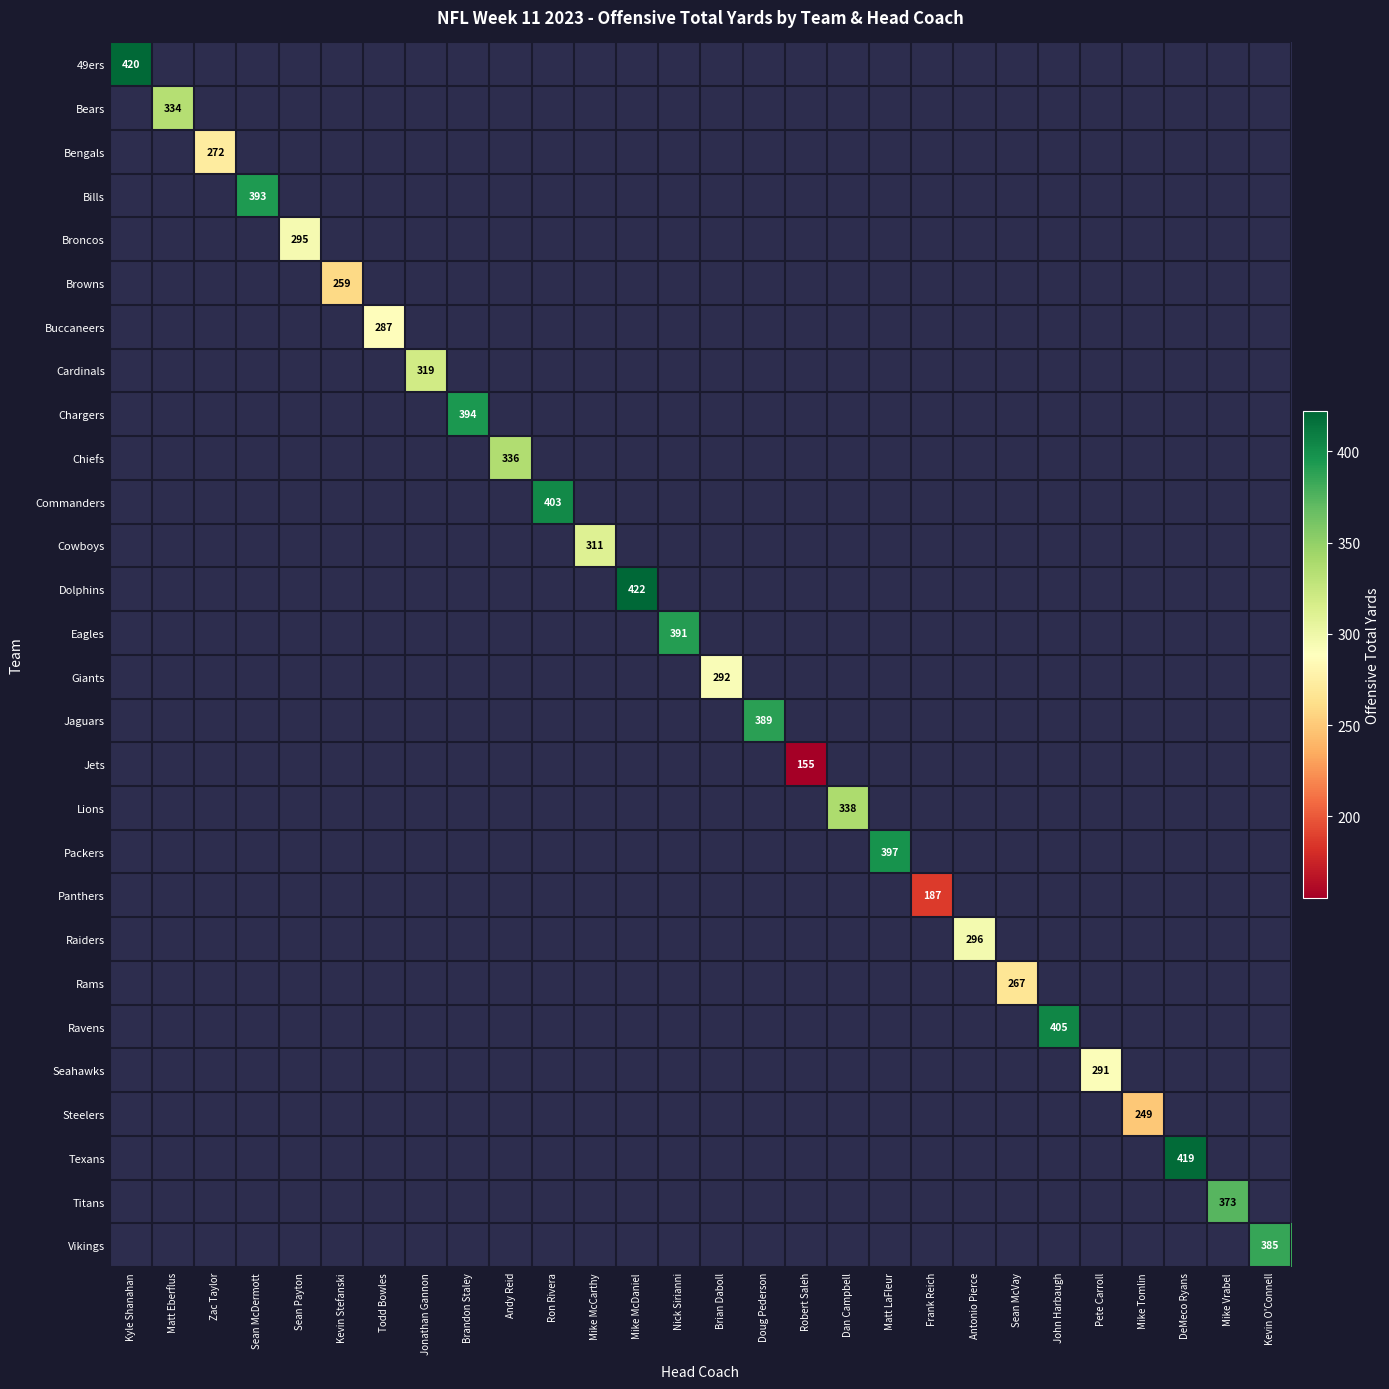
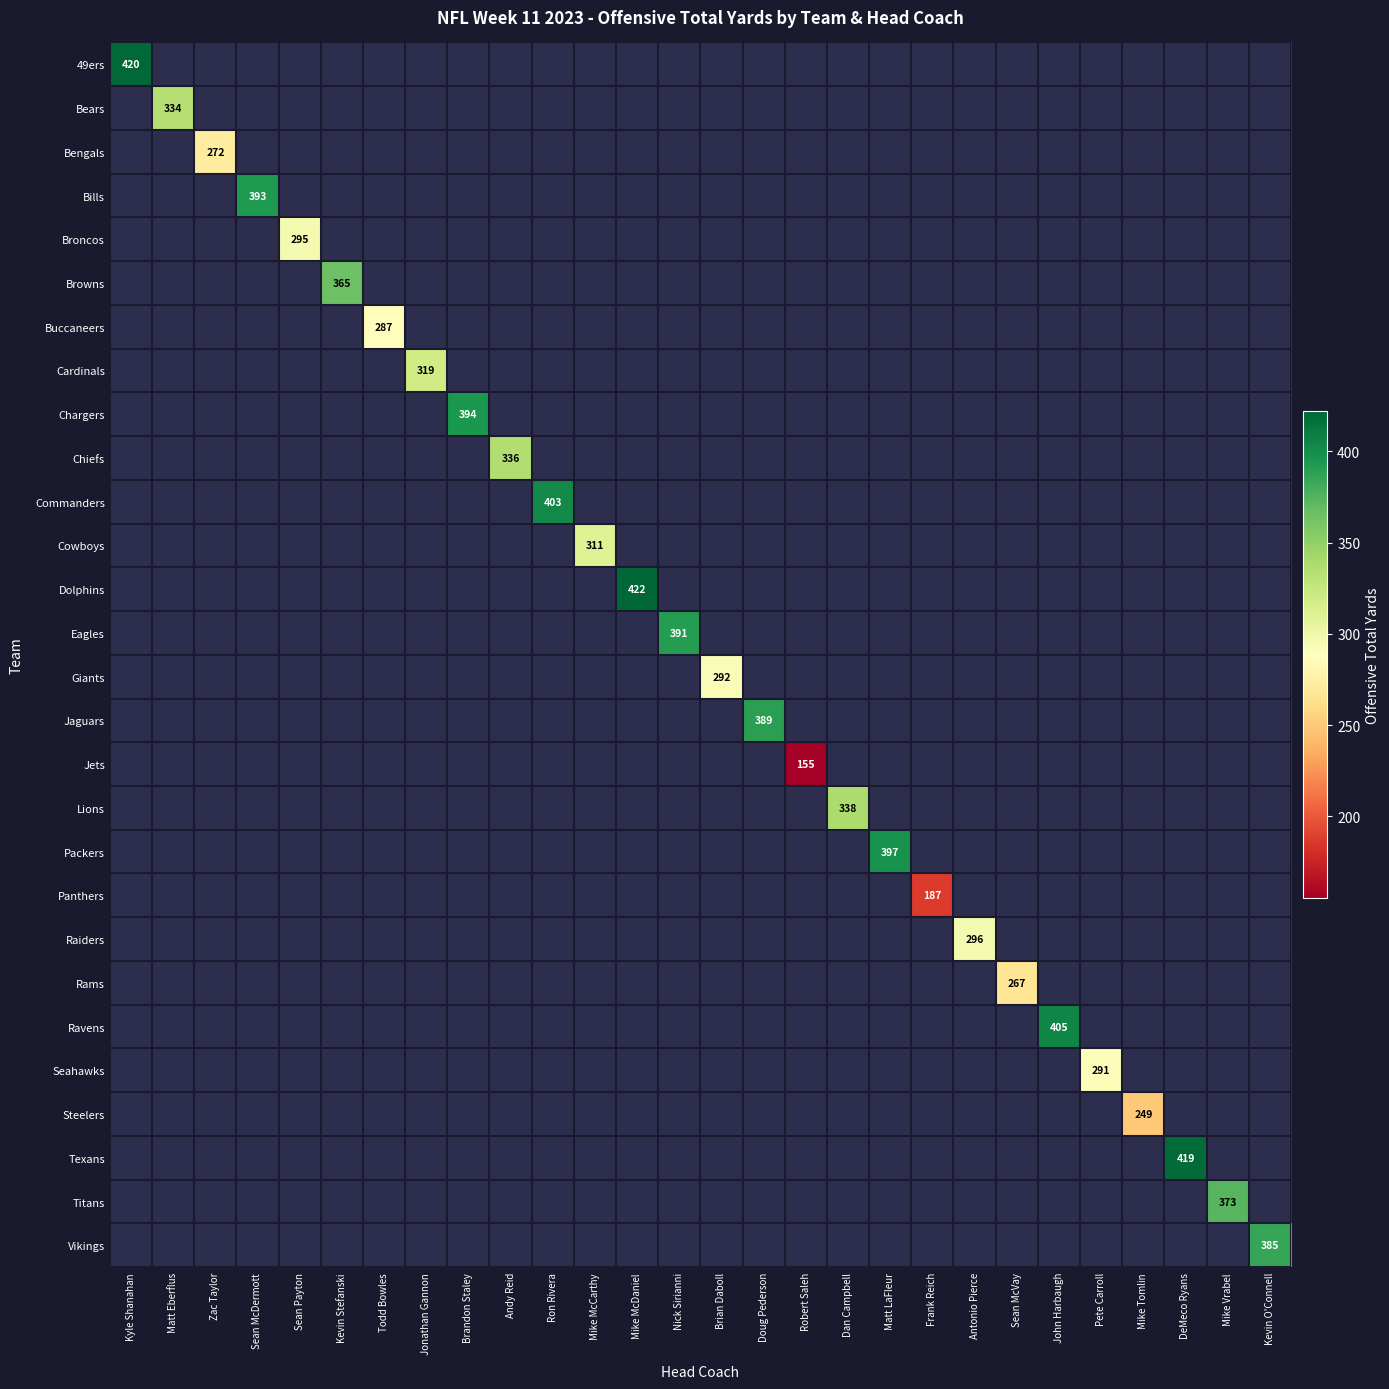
  {
    "49ers": {
      "Kyle Shanahan": 420
    },
    "Bears": {
      "Matt Eberflus": 334
    },
    "Bengals": {
      "Zac Taylor": 272
    },
    "Bills": {
      "Sean McDermott": 393
    },
    "Broncos": {
      "Sean Payton": 295
    },
    "Browns": {
-     "Kevin Stefanski": 259
+     "Kevin Stefanski": 365
    },
    "Buccaneers": {
      "Todd Bowles": 287
    },
    "Cardinals": {
      "Jonathan Gannon": 319
    },
    "Chargers": {
      "Brandon Staley": 394
    },
    "Chiefs": {
      "Andy Reid": 336
    },
    "Commanders": {
      "Ron Rivera": 403
    },
    "Cowboys": {
      "Mike McCarthy": 311
    },
    "Dolphins": {
      "Mike McDaniel": 422
    },
    "Eagles": {
      "Nick Sirianni": 391
    },
    "Giants": {
      "Brian Daboll": 292
    },
    "Jaguars": {
      "Doug Pederson": 389
    },
    "Jets": {
      "Robert Saleh": 155
    },
    "Lions": {
      "Dan Campbell": 338
    },
    "Packers": {
      "Matt LaFleur": 397
    },
    "Panthers": {
      "Frank Reich": 187
    },
    "Raiders": {
      "Antonio Pierce": 296
    },
    "Rams": {
      "Sean McVay": 267
    },
    "Ravens": {
      "John Harbaugh": 405
    },
    "Seahawks": {
      "Pete Carroll": 291
    },
    "Steelers": {
      "Mike Tomlin": 249
    },
    "Texans": {
      "DeMeco Ryans": 419
    },
    "Titans": {
      "Mike Vrabel": 373
    },
    "Vikings": {
      "Kevin O'Connell": 385
    }
  }
